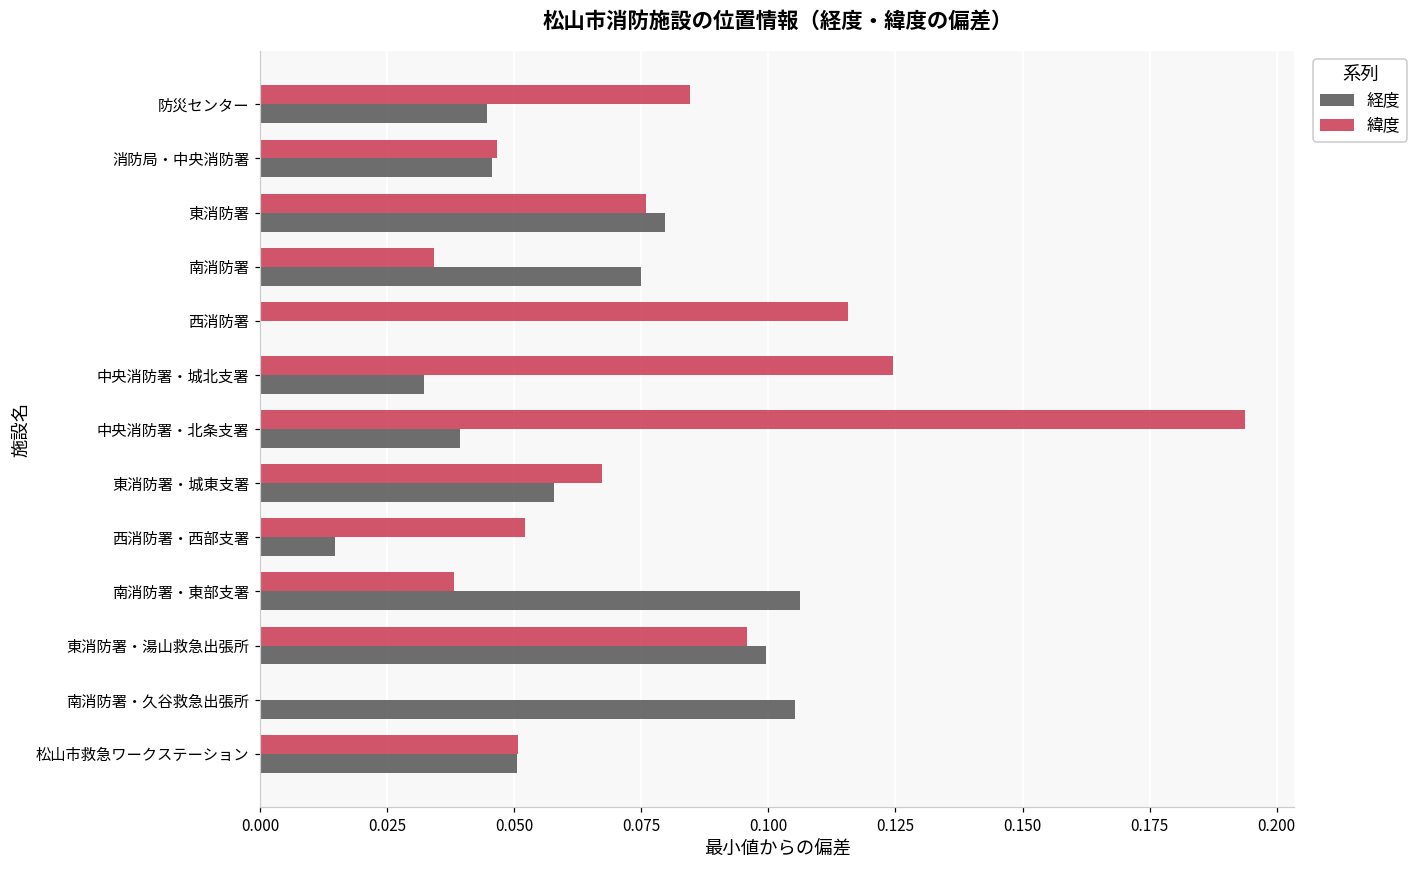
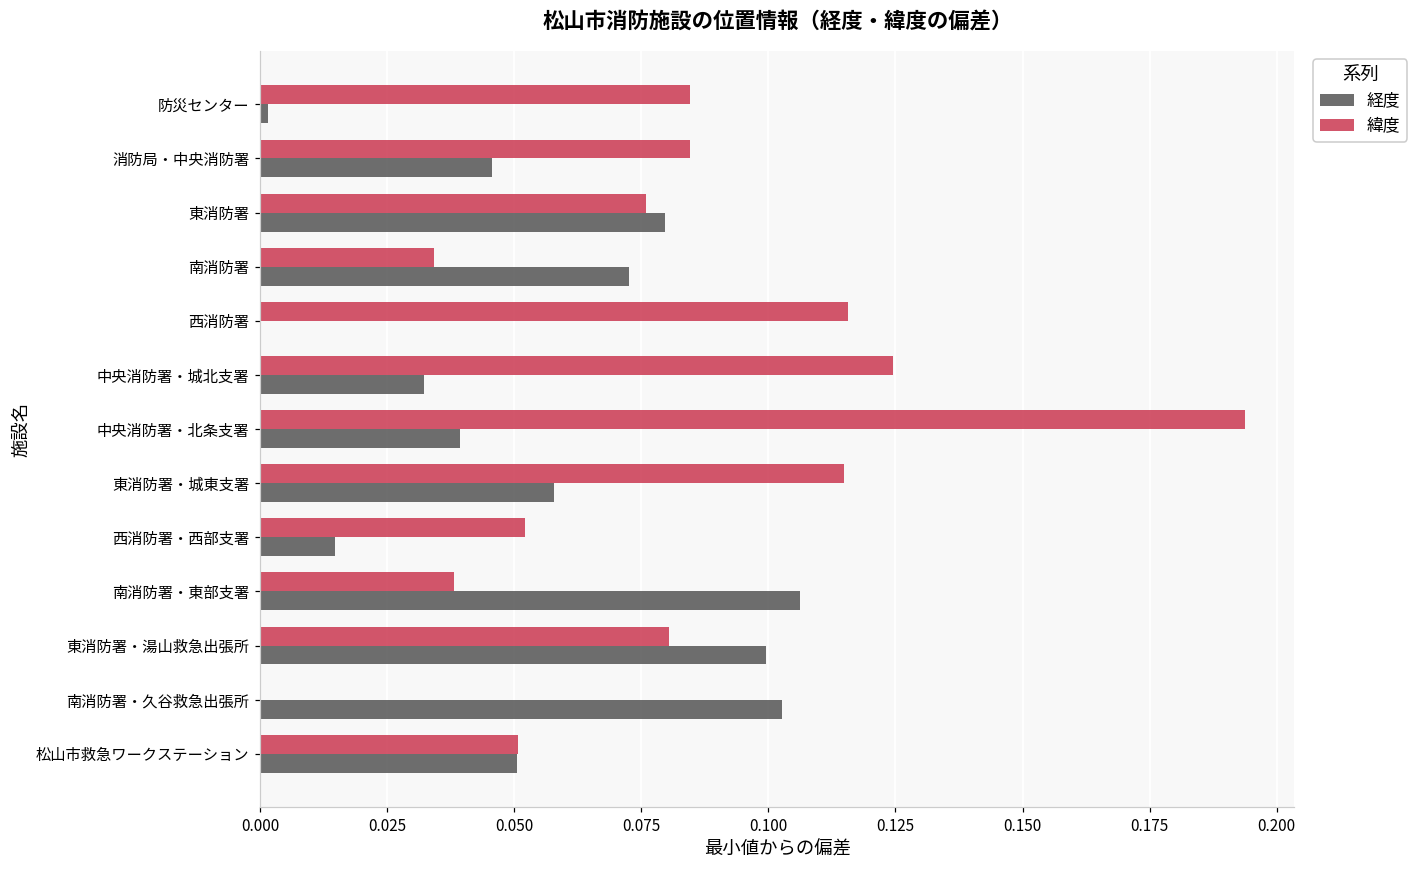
  {
    "経度": {
-     "防災センター": 0.045,
+     "防災センター": 0.002,
      "消防局・中央消防署": 0.046,
      "東消防署": 0.080,
-     "南消防署": 0.075,
+     "南消防署": 0.073,
      "西消防署": 0.000,
      "中央消防署・城北支署": 0.032,
      "中央消防署・北条支署": 0.039,
      "東消防署・城東支署": 0.058,
      "西消防署・西部支署": 0.015,
      "南消防署・東部支署": 0.106,
      "東消防署・湯山救急出張所": 0.099,
-     "南消防署・久谷救急出張所": 0.105,
+     "南消防署・久谷救急出張所": 0.103,
      "松山市救急ワークステーション": 0.051
    },
    "緯度": {
      "防災センター": 0.085,
-     "消防局・中央消防署": 0.047,
+     "消防局・中央消防署": 0.085,
      "東消防署": 0.076,
      "南消防署": 0.034,
      "西消防署": 0.116,
      "中央消防署・城北支署": 0.124,
      "中央消防署・北条支署": 0.194,
-     "東消防署・城東支署": 0.067,
+     "東消防署・城東支署": 0.115,
      "西消防署・西部支署": 0.052,
      "南消防署・東部支署": 0.038,
-     "東消防署・湯山救急出張所": 0.096,
+     "東消防署・湯山救急出張所": 0.080,
      "南消防署・久谷救急出張所": 0.000,
      "松山市救急ワークステーション": 0.051
    }
  }
